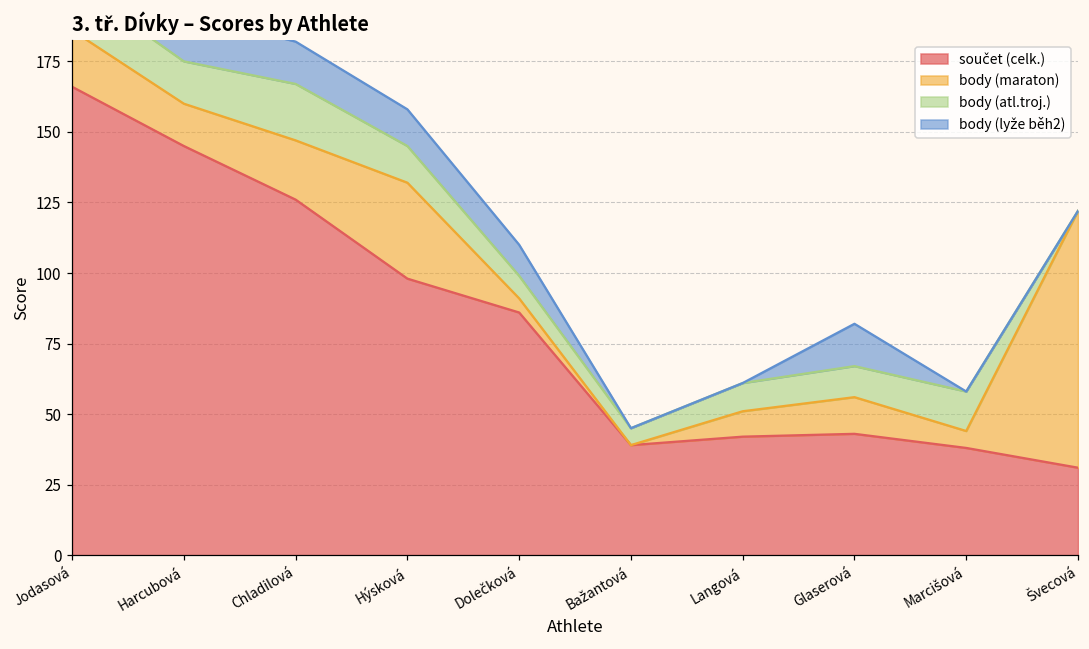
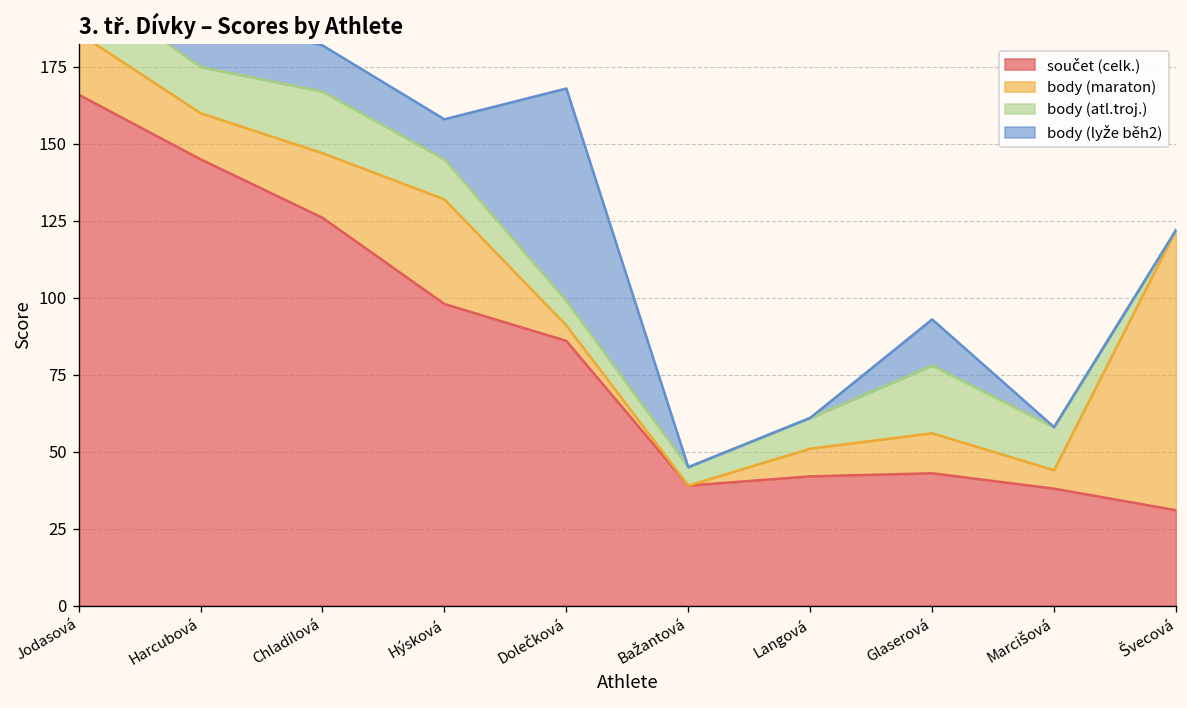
  {
    "součet (celk.)": {
      "Jodasová": 166,
      "Harcubová": 145,
      "Chladilová": 126,
      "Hýsková": 98,
      "Dolečková": 86,
      "Langová": 42,
      "Glaserová": 43,
      "Marcišová": 38,
      "Švecová": 31
    },
    "body (maraton)": {
      "Harcubová": 15,
      "Chladilová": 21,
      "Hýsková": 34,
      "Dolečková": 5,
      "Langová": 9,
      "Glaserová": 13,
      "Marcišová": 6
    },
    "body (atl.troj.)": {
      "Harcubová": 15,
      "Chladilová": 20,
      "Hýsková": 13,
      "Dolečková": 8,
-     "Glaserová": 11
+     "Glaserová": 22
    },
    "body (lyže běh2)": {
      "Chladilová": 15,
      "Hýsková": 13,
-     "Dolečková": 11,
+     "Dolečková": 69,
      "Glaserová": 15
    }
  }
